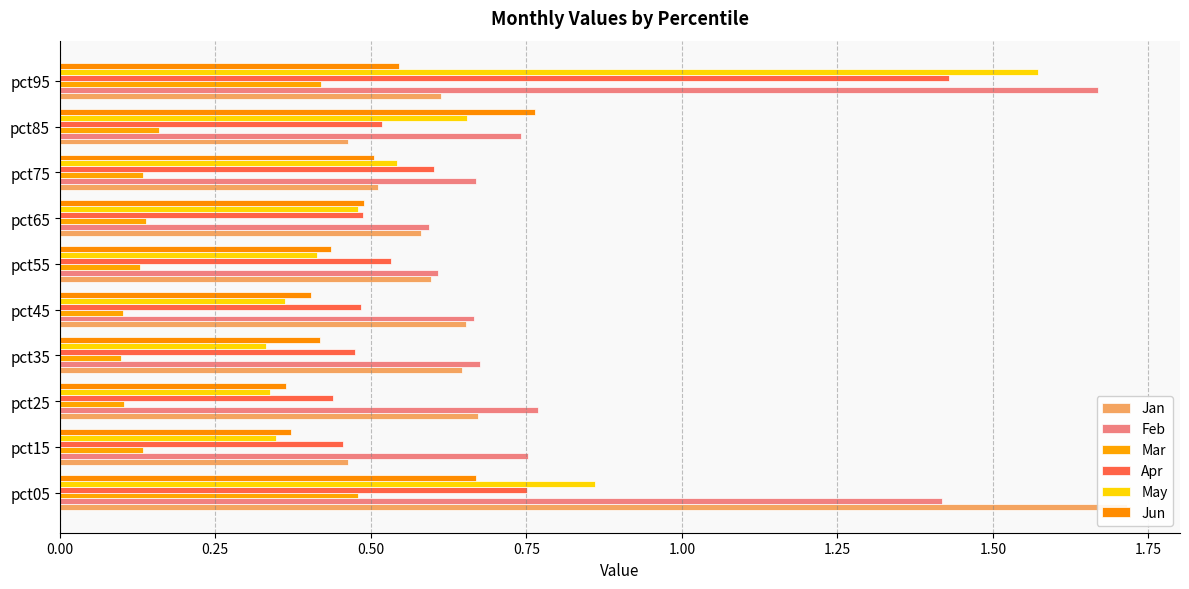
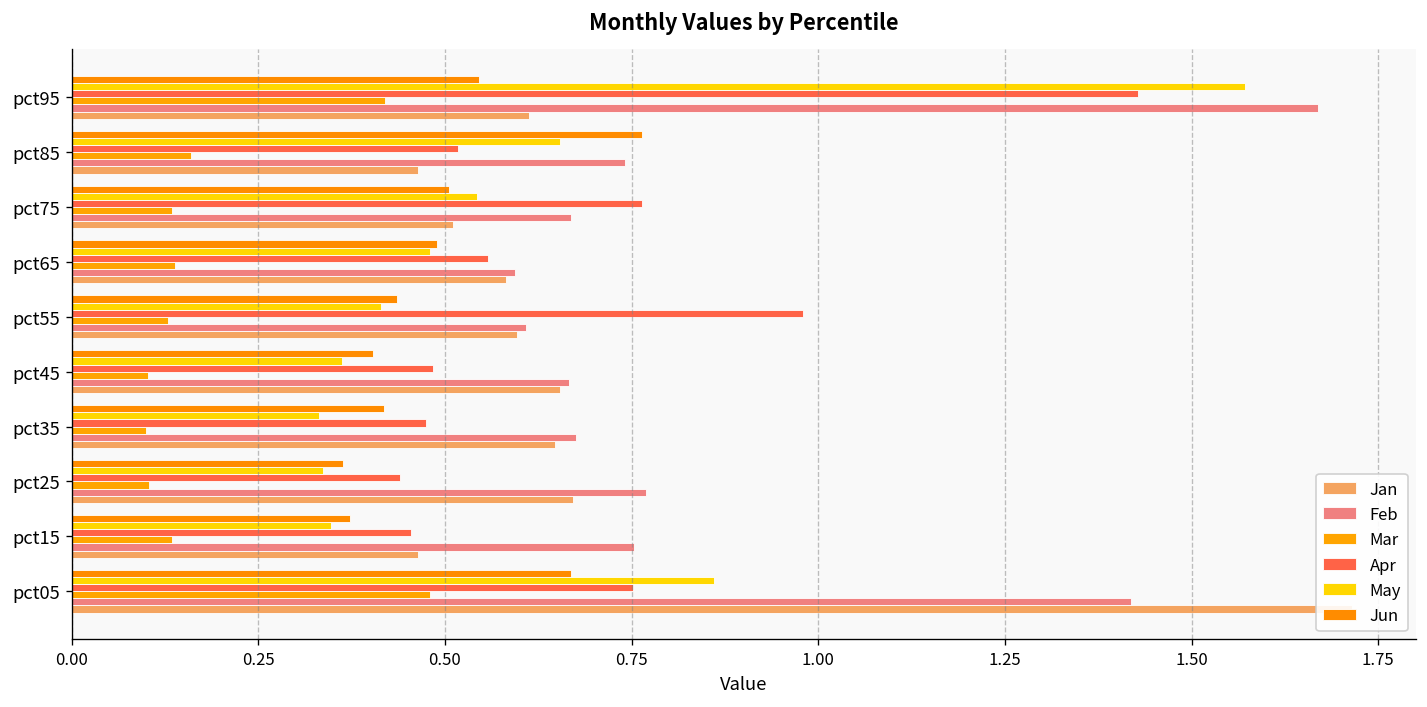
  {
    "Apr": {
      "pct95": 1.43,
      "pct85": 0.52,
-     "pct75": 0.60,
-     "pct65": 0.49,
-     "pct55": 0.53,
+     "pct75": 0.76,
+     "pct65": 0.56,
+     "pct55": 0.98,
      "pct45": 0.48,
      "pct35": 0.47,
      "pct25": 0.44,
      "pct15": 0.45,
      "pct05": 0.75
    }
  }
